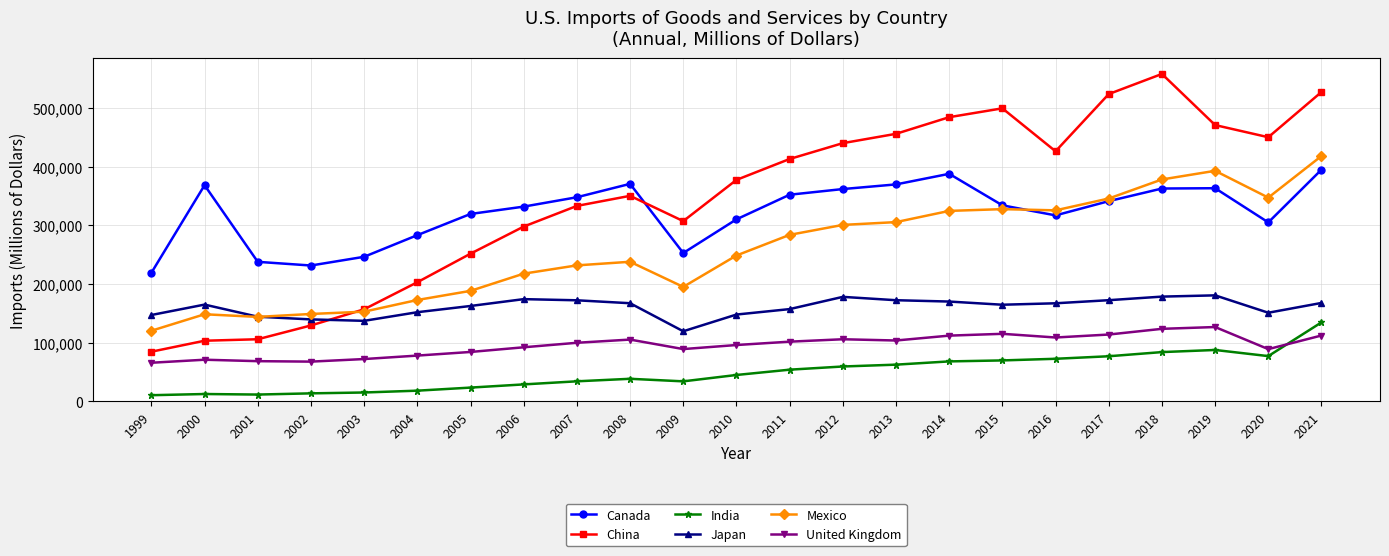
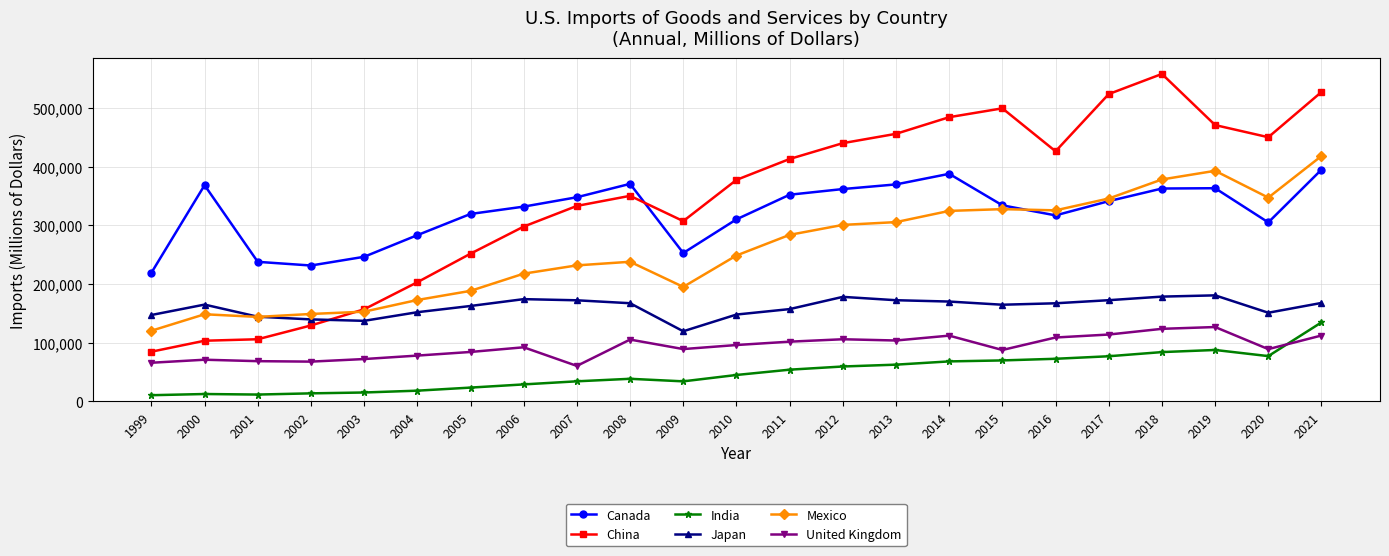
  {
    "Canada": {
      "1999": "220,000",
      "2000": "370,000",
      "2001": "240,000",
      "2002": "230,000",
      "2003": "250,000",
      "2004": "280,000",
      "2005": "320,000",
      "2006": "330,000",
      "2007": "350,000",
      "2008": "370,000",
      "2009": "250,000",
      "2010": "310,000",
      "2011": "350,000",
      "2012": "360,000",
      "2013": "370,000",
      "2014": "390,000",
      "2015": "330,000",
      "2016": "320,000",
      "2017": "340,000",
      "2018": "360,000",
      "2019": "360,000",
      "2020": "310,000",
      "2021": "400,000"
    },
    "China": {
      "1999": "80,000",
      "2000": "100,000",
      "2001": "110,000",
      "2002": "130,000",
      "2004": "200,000",
      "2005": "250,000",
      "2006": "300,000",
      "2007": "330,000",
      "2008": "350,000",
      "2009": "310,000",
      "2010": "380,000",
      "2011": "410,000",
      "2012": "440,000",
      "2013": "460,000",
      "2014": "480,000",
      "2015": "500,000",
      "2016": "430,000",
      "2017": "520,000",
      "2018": "560,000",
      "2019": "470,000",
      "2020": "450,000",
      "2021": "530,000"
    },
    "India": {
      "1999": "10,000",
      "2000": "10,000",
      "2001": "10,000",
      "2002": "10,000",
      "2003": "20,000",
      "2004": "20,000",
      "2005": "20,000",
      "2006": "30,000",
      "2007": "30,000",
      "2008": "40,000",
      "2009": "30,000",
      "2010": "40,000",
      "2011": "50,000",
      "2012": "60,000",
      "2013": "60,000",
      "2014": "70,000",
      "2015": "70,000",
      "2016": "70,000",
      "2017": "80,000",
      "2018": "80,000",
      "2019": "90,000",
      "2020": "80,000",
      "2021": "130,000"
    },
    "Japan": {
      "1999": "150,000",
      "2000": "160,000",
      "2002": "140,000",
      "2003": "140,000",
      "2004": "150,000",
      "2005": "160,000",
      "2006": "170,000",
      "2007": "170,000",
      "2008": "170,000",
      "2009": "120,000",
      "2010": "150,000",
      "2011": "160,000",
      "2012": "180,000",
      "2013": "170,000",
      "2014": "170,000",
      "2015": "160,000",
      "2016": "170,000",
      "2017": "170,000",
      "2018": "180,000",
      "2019": "180,000",
      "2020": "150,000",
      "2021": "170,000"
    },
    "Mexico": {
      "1999": "120,000",
      "2000": "150,000",
      "2002": "150,000",
      "2004": "170,000",
      "2005": "190,000",
      "2006": "220,000",
      "2007": "230,000",
      "2008": "240,000",
      "2009": "200,000",
      "2010": "250,000",
      "2011": "280,000",
      "2012": "300,000",
      "2013": "310,000",
      "2014": "320,000",
      "2015": "330,000",
      "2016": "330,000",
      "2017": "350,000",
      "2018": "380,000",
      "2019": "390,000",
      "2020": "350,000",
      "2021": "420,000"
    },
    "United Kingdom": {
      "1999": "70,000",
      "2000": "70,000",
      "2001": "70,000",
      "2002": "70,000",
      "2003": "70,000",
      "2004": "80,000",
      "2005": "80,000",
      "2006": "90,000",
-     "2007": "100,000",
+     "2007": "60,000",
      "2008": "110,000",
      "2009": "90,000",
      "2010": "100,000",
      "2011": "100,000",
      "2012": "110,000",
      "2013": "100,000",
      "2014": "110,000",
-     "2015": "120,000",
+     "2015": "90,000",
      "2016": "110,000",
      "2017": "110,000",
      "2018": "120,000",
      "2019": "130,000",
      "2020": "90,000",
      "2021": "110,000"
    }
  }
